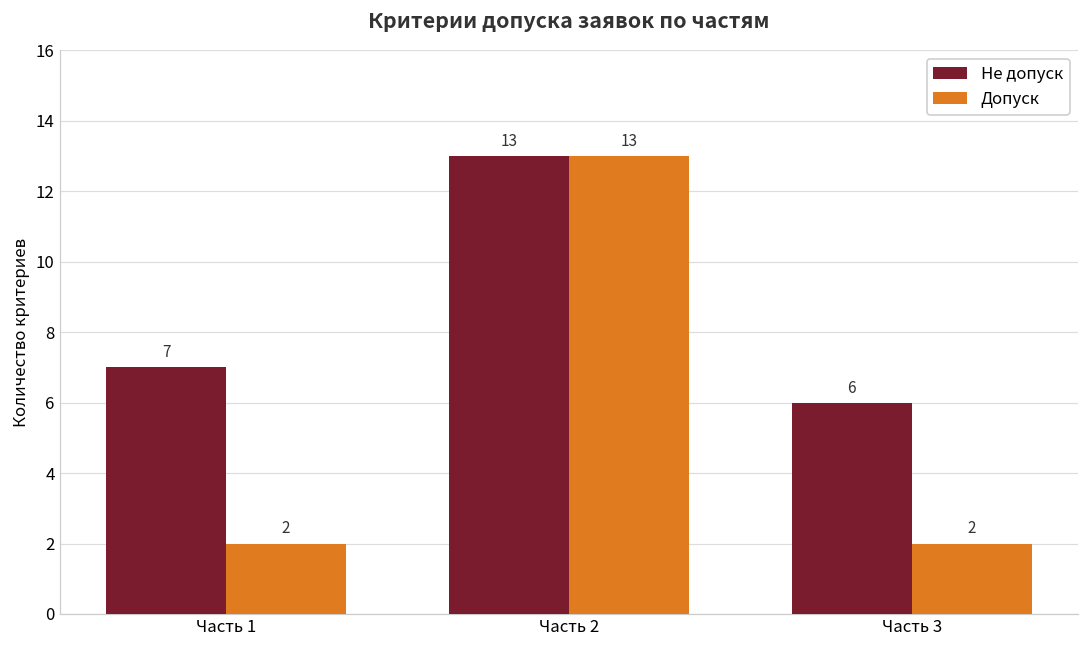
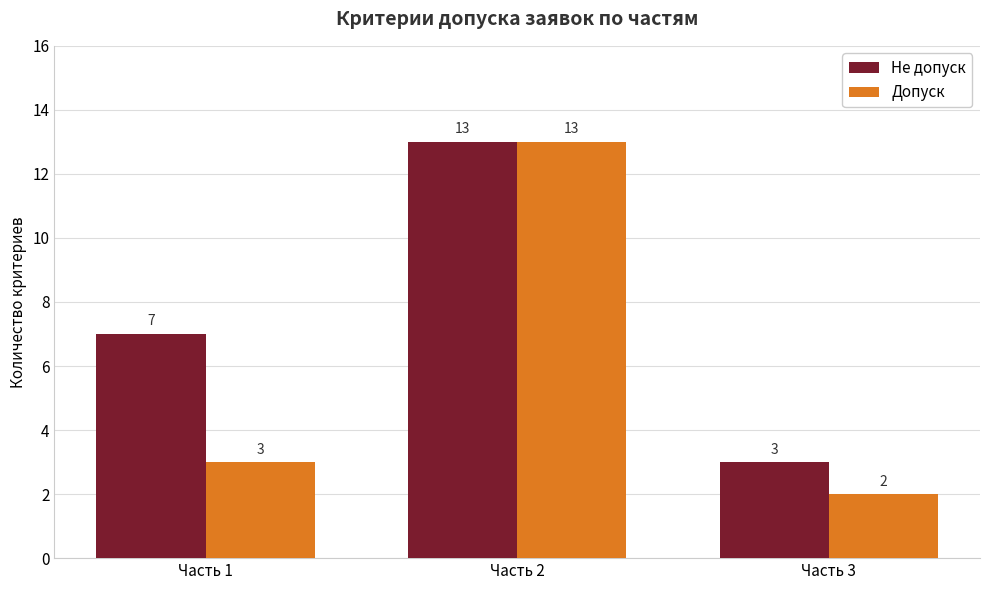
  {
    "Не допуск": {
      "Часть 1": 7,
      "Часть 2": 13,
-     "Часть 3": 6
+     "Часть 3": 3
    },
    "Допуск": {
-     "Часть 1": 2,
+     "Часть 1": 3,
      "Часть 2": 13,
      "Часть 3": 2
    }
  }
